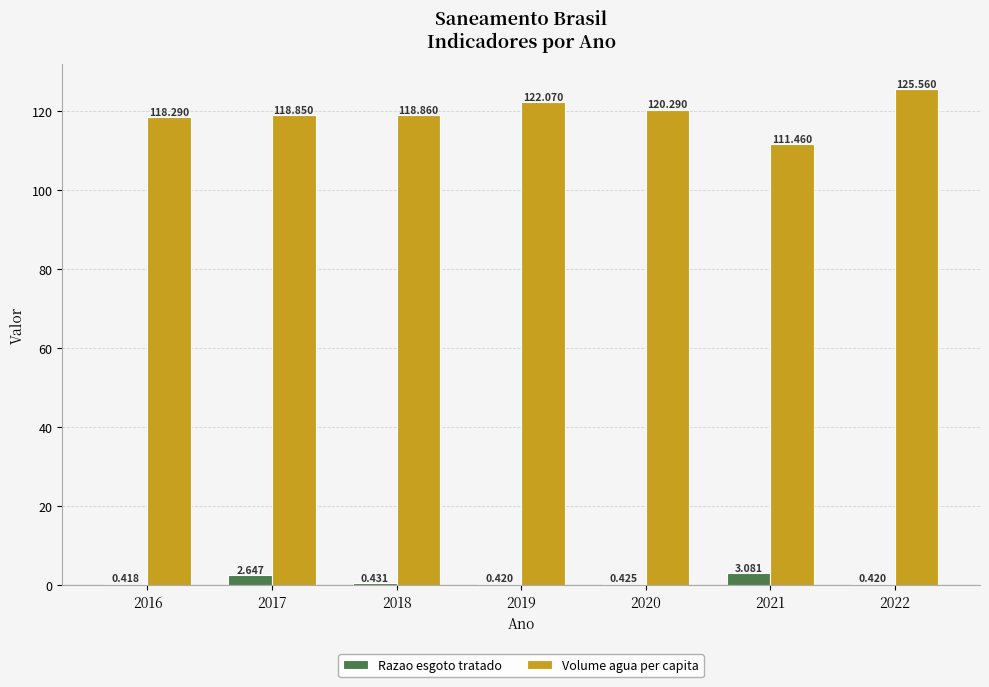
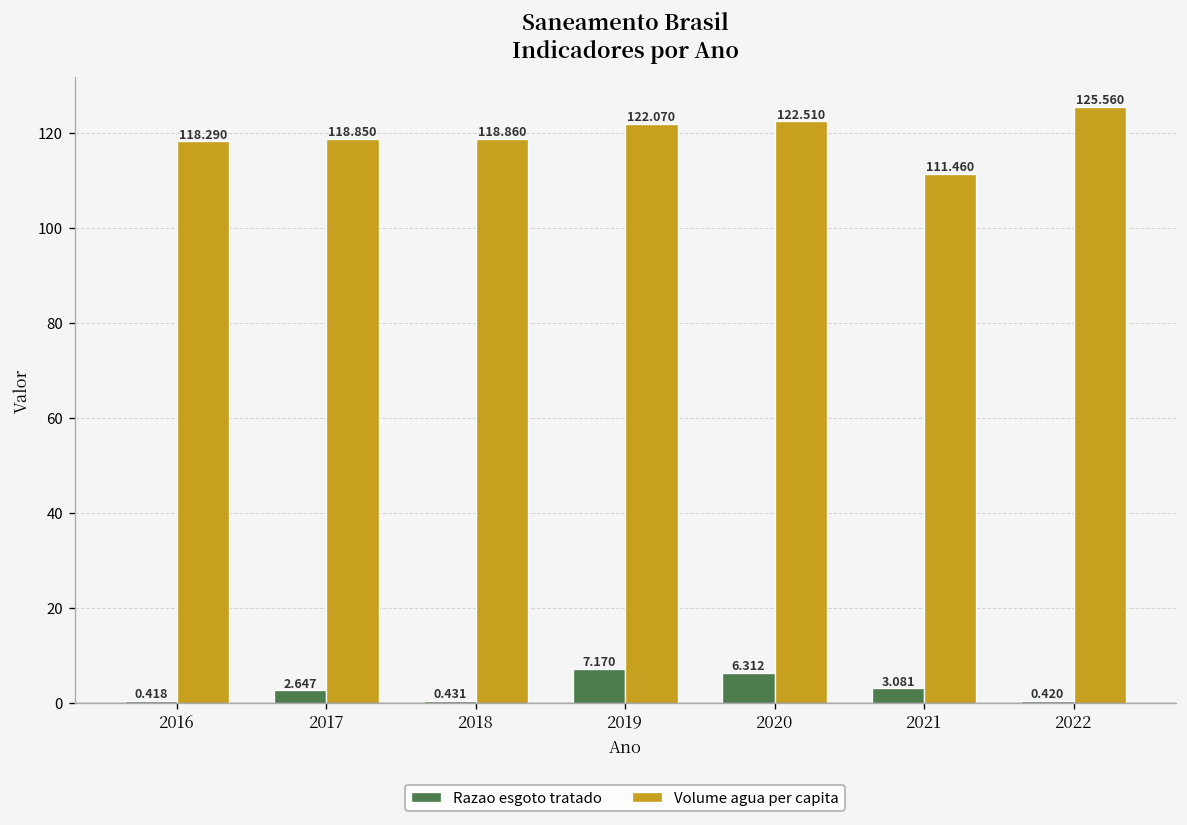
  {
    "Razao esgoto tratado": {
      "2016": 0.418,
      "2017": 2.647,
      "2018": 0.431,
-     "2019": 0.420,
-     "2020": 0.425,
+     "2019": 7.170,
+     "2020": 6.312,
      "2021": 3.081,
      "2022": 0.420
    },
    "Volume agua per capita": {
      "2016": 118.290,
      "2017": 118.850,
      "2018": 118.860,
      "2019": 122.070,
-     "2020": 120.290,
+     "2020": 122.510,
      "2021": 111.460,
      "2022": 125.560
    }
  }
